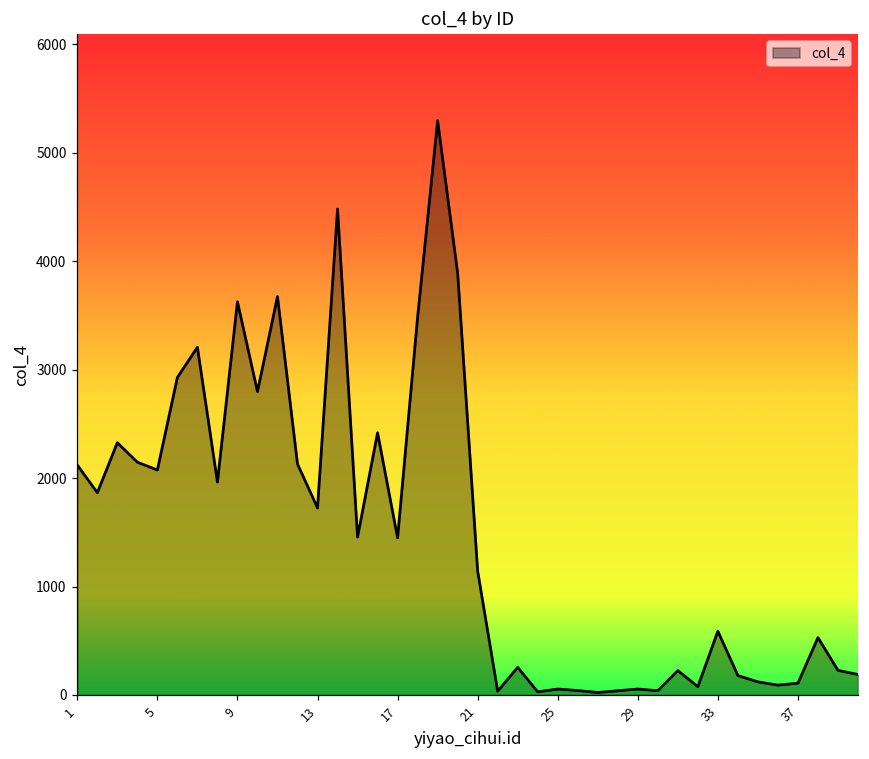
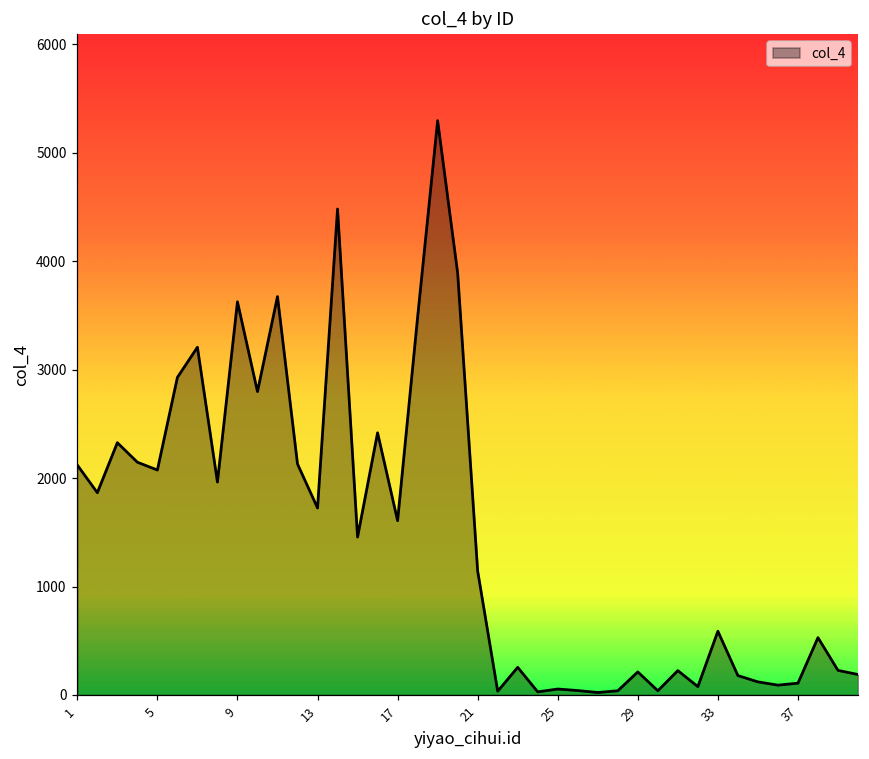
  {
    "1": 2100,
    "5": 2100,
    "9": 3600,
    "13": 1700,
-   "17": 1400,
+   "17": 1600,
    "21": 1100,
    "25": 100,
-   "29": 100,
+   "29": 200,
    "33": 600,
    "37": 100
  }
